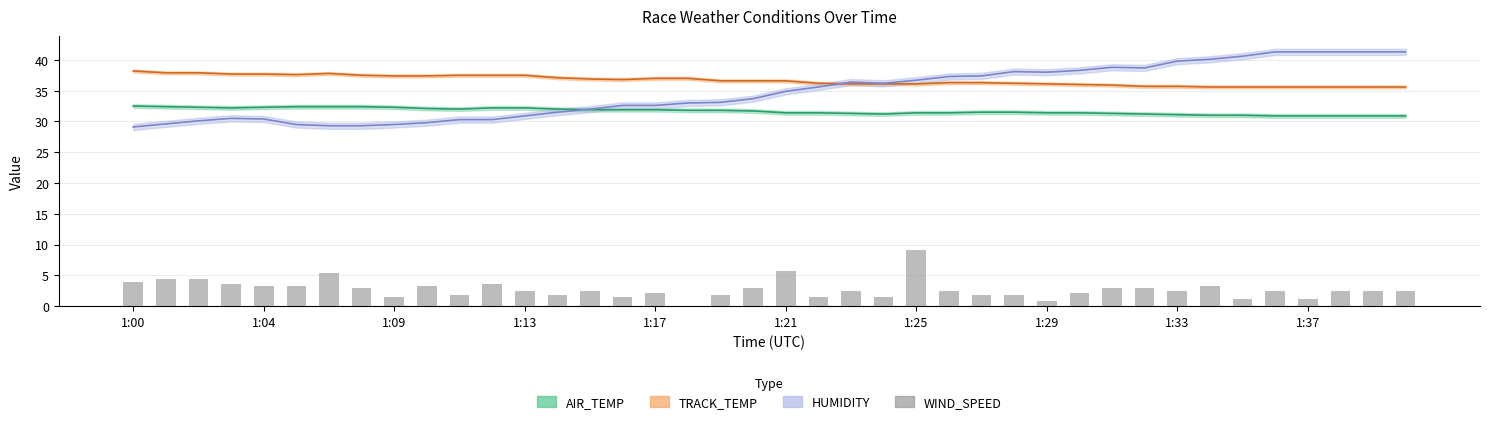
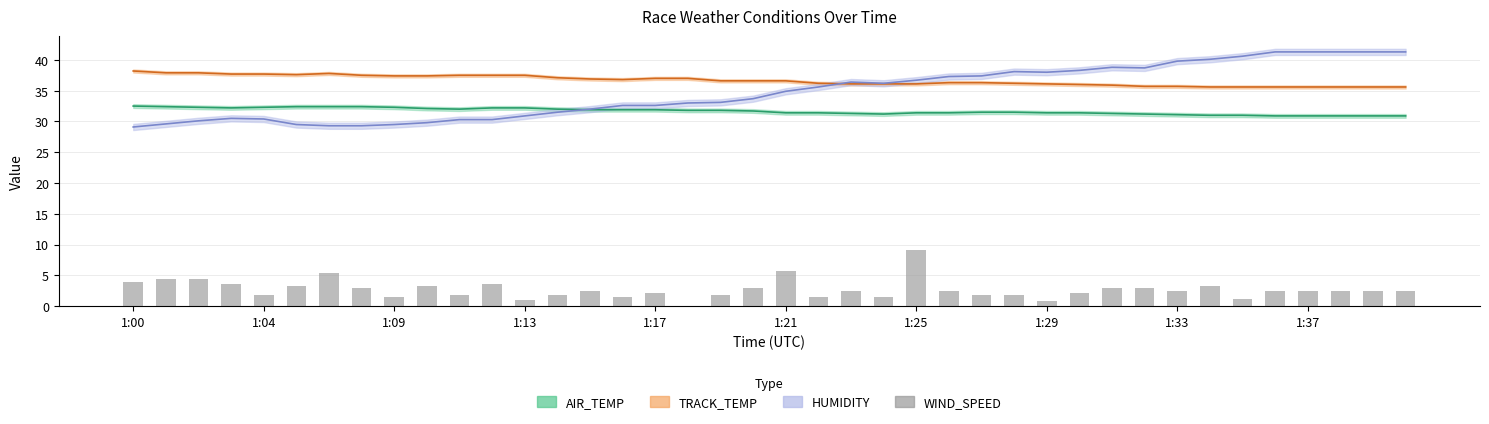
  {
    "WIND_SPEED": {
      "1:00": 4,
-     "1:04": 3,
+     "1:04": 2,
      "1:09": 1,
-     "1:13": 3,
+     "1:13": 1,
      "1:17": 2,
      "1:21": 6,
      "1:25": 9,
      "1:29": 1,
      "1:33": 3,
-     "1:37": 1
+     "1:37": 3
    }
  }
